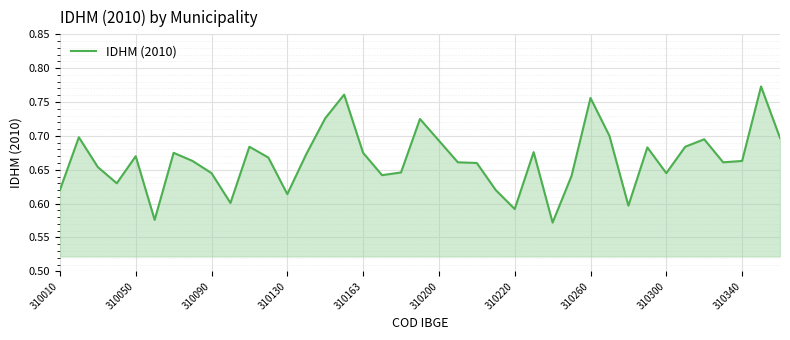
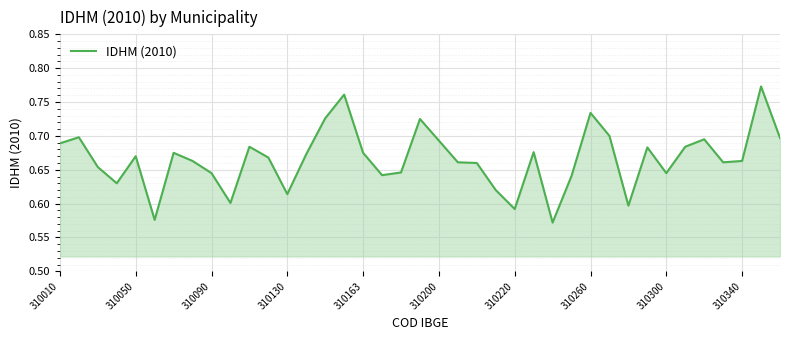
  {
-   "310010": 0.62,
+   "310010": 0.69,
    "310050": 0.67,
    "310090": 0.65,
    "310130": 0.61,
    "310163": 0.68,
    "310200": 0.69,
    "310220": 0.59,
-   "310260": 0.76,
+   "310260": 0.73,
    "310300": 0.65,
    "310340": 0.66
  }
